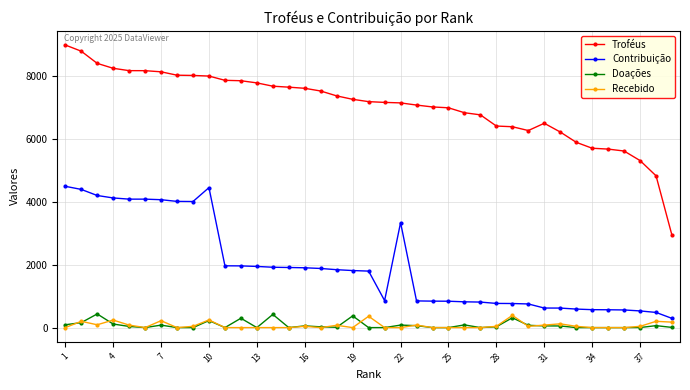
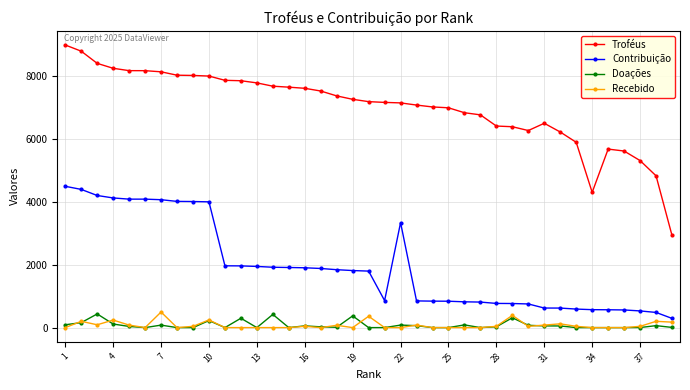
  {
    "Troféus": {
      "4": 8300,
      "7": 8100,
      "10": 8000,
      "13": 7800,
      "16": 7600,
      "19": 7300,
      "22": 7200,
      "25": 7000,
      "28": 6400,
      "31": 6500,
-     "34": 5700,
+     "34": 4300,
      "37": 5300
    },
    "Contribuição": {
      "1": 4500,
      "4": 4100,
      "7": 4100,
-     "10": 4500,
+     "10": 4000,
      "13": 1900,
      "16": 1900,
      "19": 1800,
      "22": 3300,
      "25": 800,
      "28": 800,
      "31": 600,
      "34": 600,
      "37": 500
    },
    "Doações": {
      "1": 100,
      "4": 100,
      "7": 100,
      "19": 400
    },
    "Recebido": {
      "1": 0,
      "4": 200,
-     "7": 200,
+     "7": 500,
      "19": 0
    }
  }
